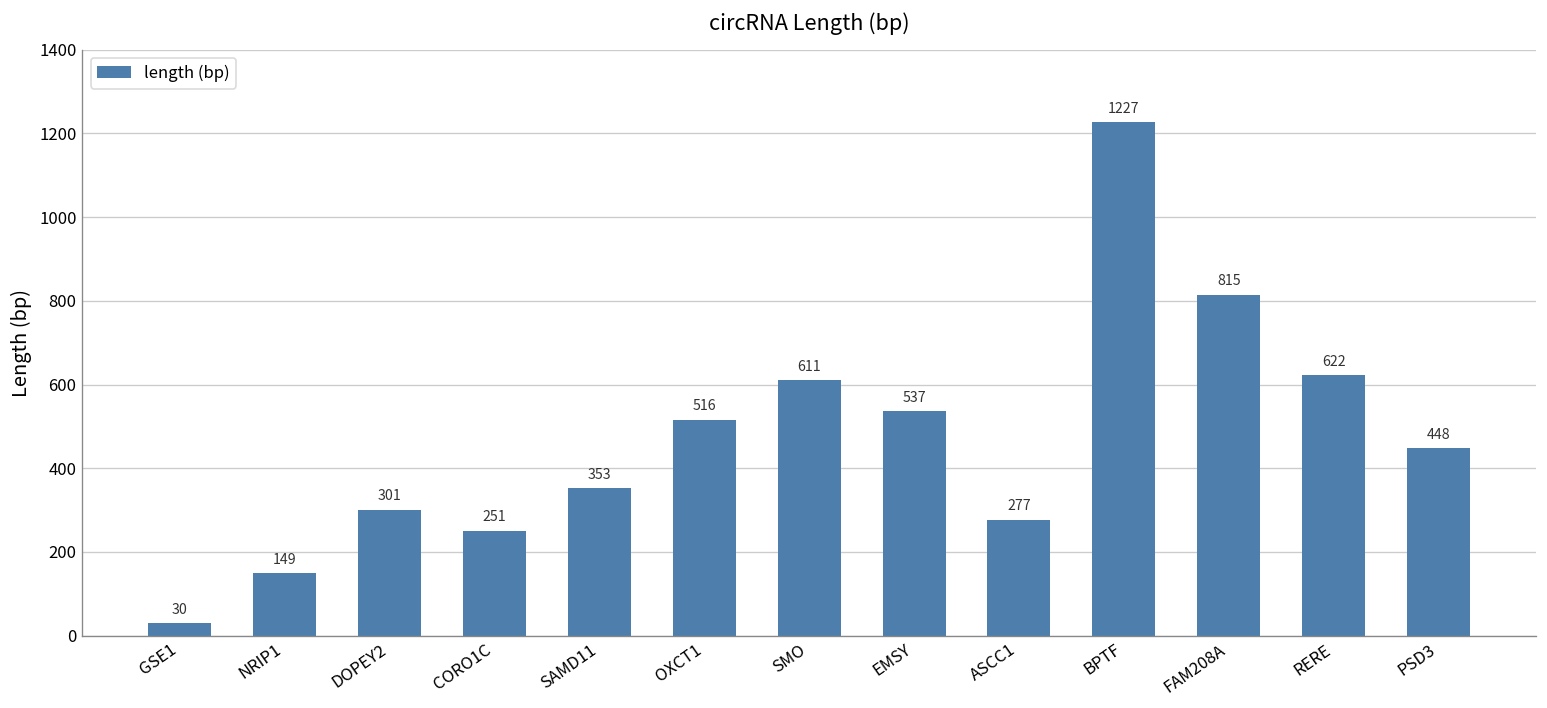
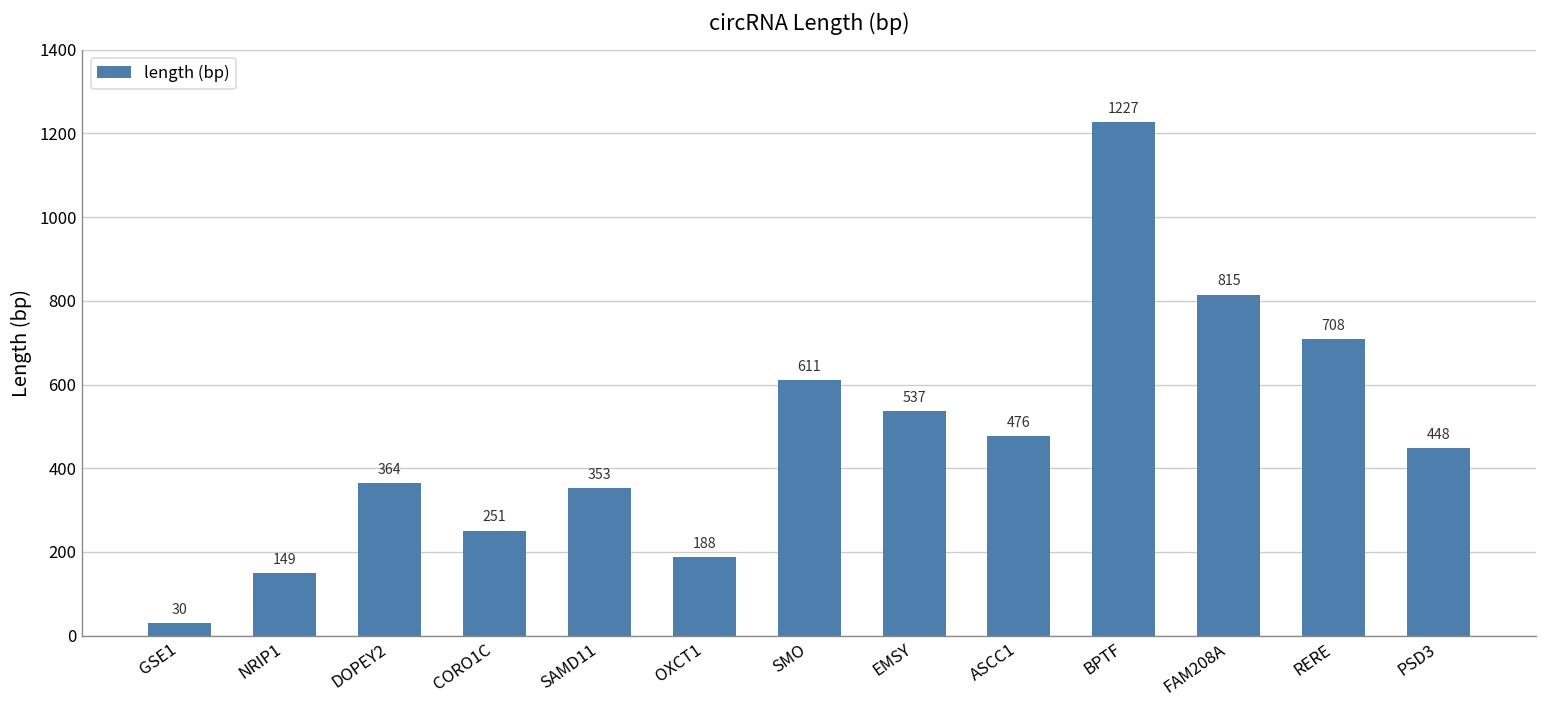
  {
    "GSE1": 30,
    "NRIP1": 149,
-   "DOPEY2": 301,
+   "DOPEY2": 364,
    "CORO1C": 251,
    "SAMD11": 353,
-   "OXCT1": 516,
+   "OXCT1": 188,
    "SMO": 611,
    "EMSY": 537,
-   "ASCC1": 277,
+   "ASCC1": 476,
    "BPTF": 1227,
    "FAM208A": 815,
-   "RERE": 622,
+   "RERE": 708,
    "PSD3": 448
  }
